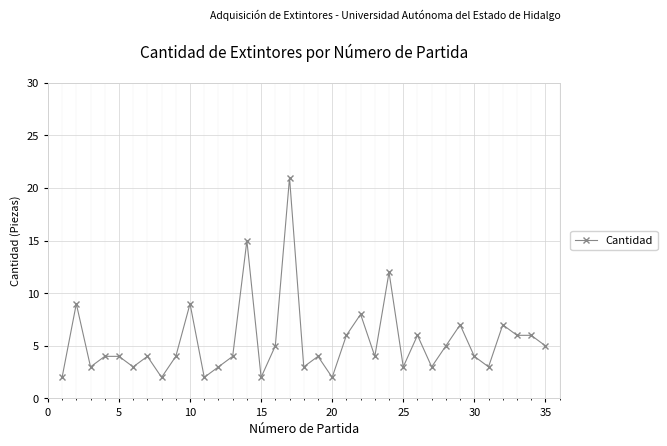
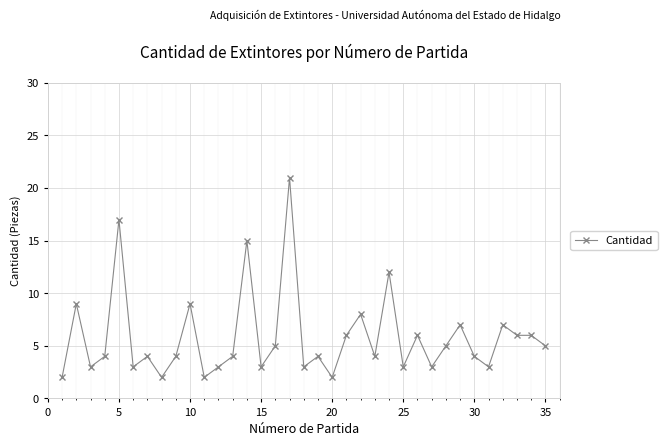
  {
-   "5": 4,
+   "5": 17,
    "10": 9,
-   "15": 2,
+   "15": 3,
    "20": 2,
    "25": 3,
    "30": 4,
    "35": 5
  }
